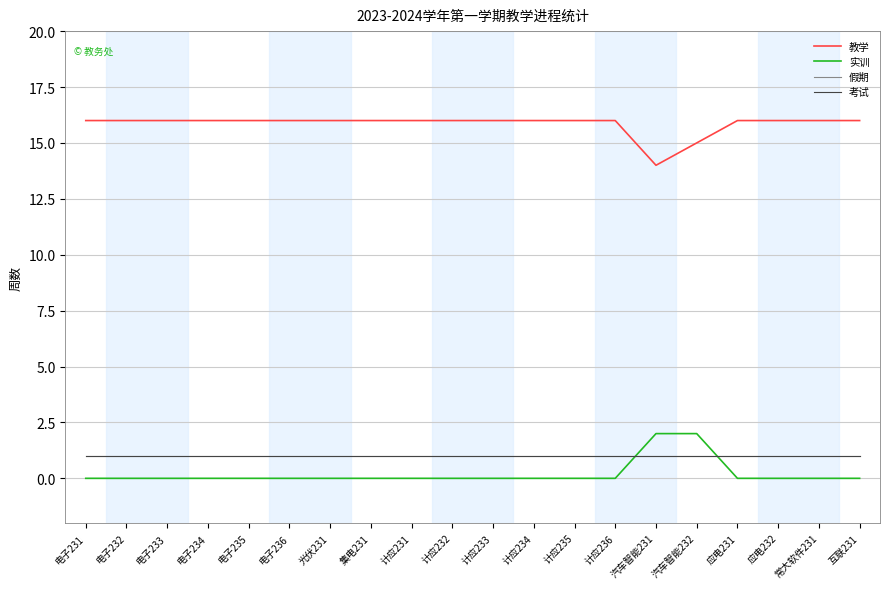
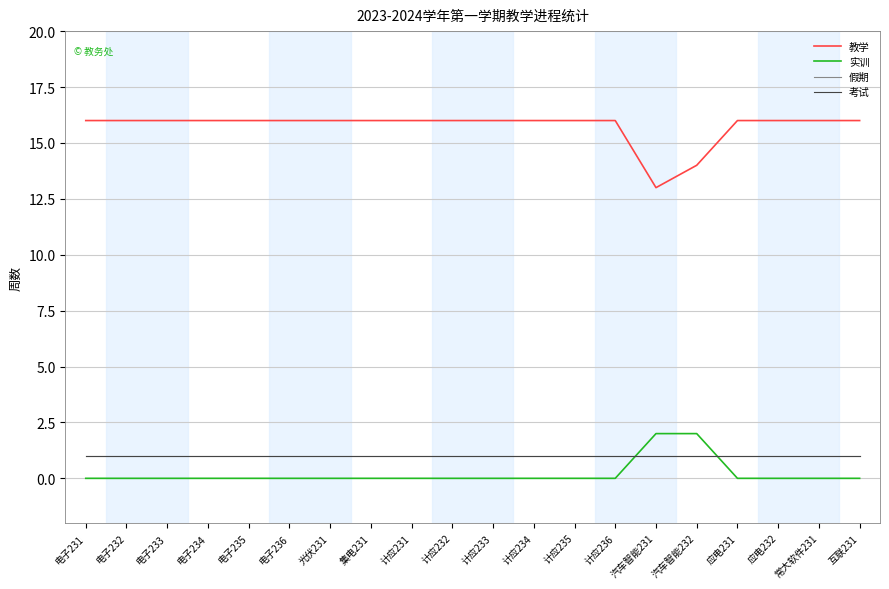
  {
    "教学": {
      "电子231": 16,
      "电子232": 16,
      "电子233": 16,
      "电子234": 16,
      "电子235": 16,
      "电子236": 16,
      "光伏231": 16,
      "集电231": 16,
      "计应231": 16,
      "计应232": 16,
      "计应233": 16,
      "计应234": 16,
      "计应235": 16,
      "计应236": 16,
-     "汽车智能231": 14,
-     "汽车智能232": 15,
+     "汽车智能231": 13,
+     "汽车智能232": 14,
      "应电231": 16,
      "应电232": 16,
      "常大软件231": 16,
      "互联231": 16
    },
    "实训": {
      "电子231": 0,
      "电子232": 0,
      "电子233": 0,
      "电子234": 0,
      "电子235": 0,
      "电子236": 0,
      "光伏231": 0,
      "集电231": 0,
      "计应231": 0,
      "计应232": 0,
      "计应233": 0,
      "计应234": 0,
      "计应235": 0,
      "计应236": 0,
      "汽车智能231": 2,
      "汽车智能232": 2,
      "应电231": 0,
      "应电232": 0,
      "常大软件231": 0,
      "互联231": 0
    },
    "考试": {
      "电子231": 1,
      "电子232": 1,
      "电子233": 1,
      "电子234": 1,
      "电子235": 1,
      "电子236": 1,
      "光伏231": 1,
      "集电231": 1,
      "计应231": 1,
      "计应232": 1,
      "计应233": 1,
      "计应234": 1,
      "计应235": 1,
      "计应236": 1,
      "汽车智能231": 1,
      "汽车智能232": 1,
      "应电231": 1,
      "应电232": 1,
      "常大软件231": 1,
      "互联231": 1
    }
  }
